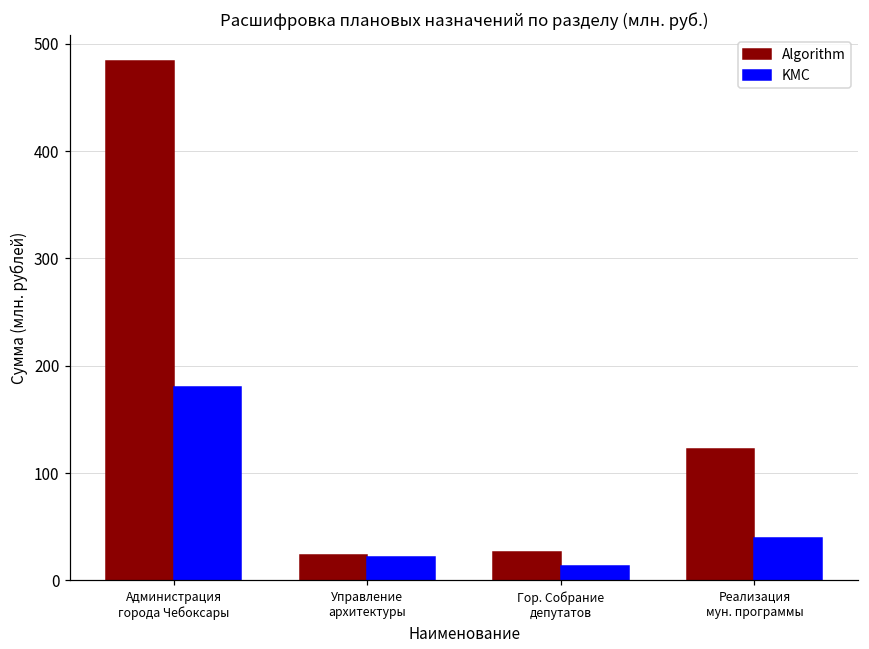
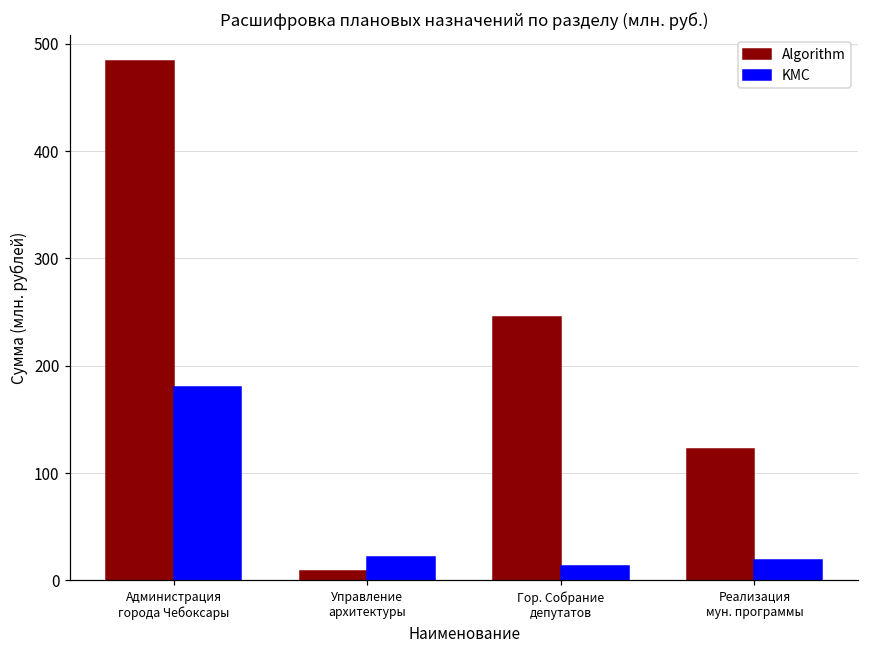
  {
    "Algorithm": {
      "Администрация города Чебоксары": 480,
-     "Управление архитектуры": 20,
-     "Гор. Собрание депутатов": 30,
+     "Управление архитектуры": 10,
+     "Гор. Собрание депутатов": 250,
      "Реализация мун. программы": 120
    },
    "KMC": {
      "Администрация города Чебоксары": 180,
      "Управление архитектуры": 20,
      "Гор. Собрание депутатов": 10,
-     "Реализация мун. программы": 40
+     "Реализация мун. программы": 20
    }
  }
